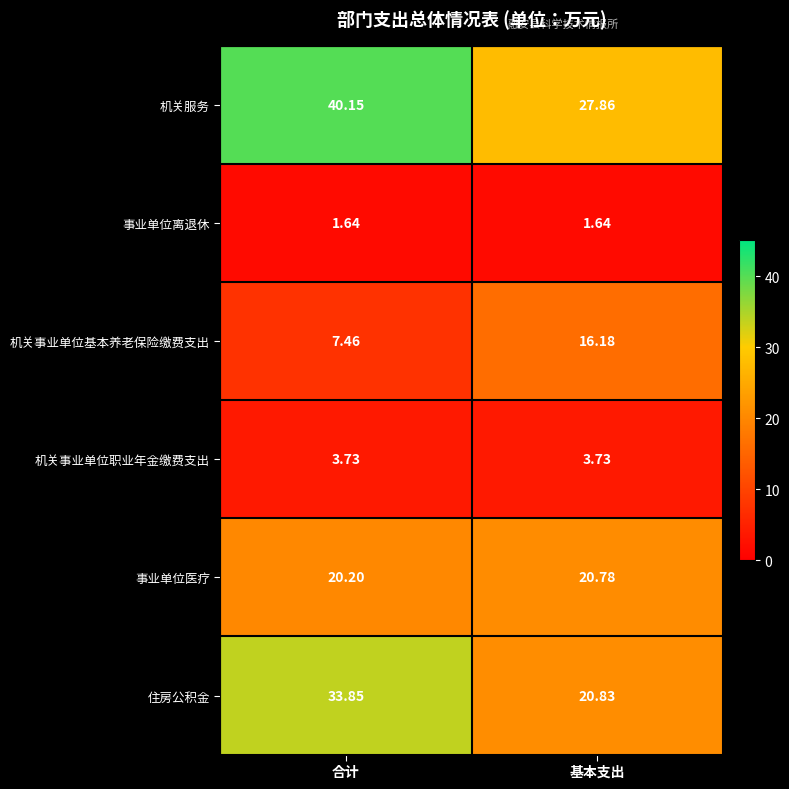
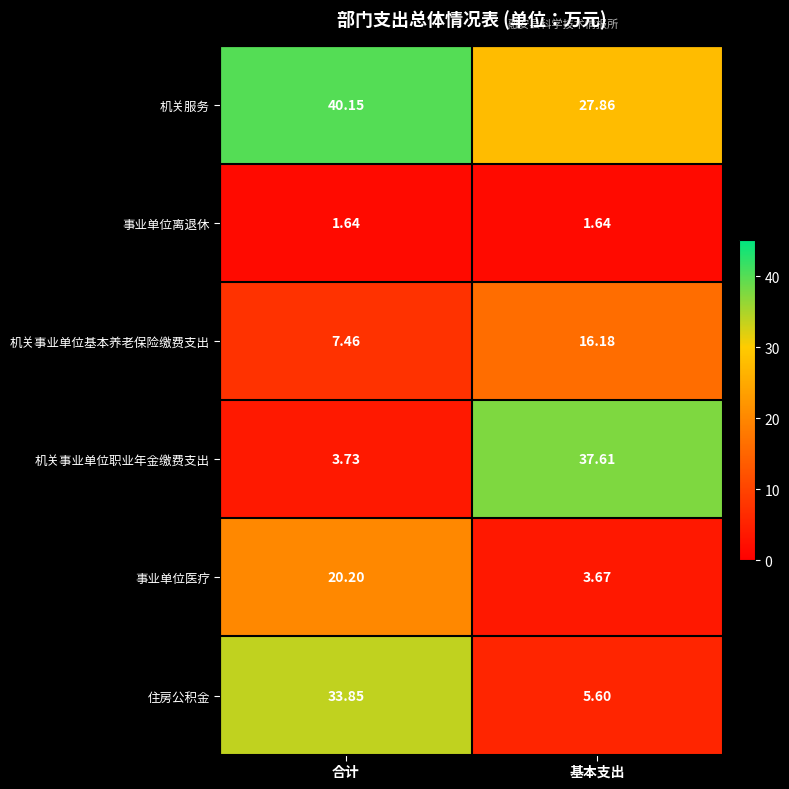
  {
    "机关服务": {
      "合计": 40.15,
      "基本支出": 27.86
    },
    "事业单位离退休": {
      "合计": 1.64,
      "基本支出": 1.64
    },
    "机关事业单位基本养老保险缴费支出": {
      "合计": 7.46,
      "基本支出": 16.18
    },
    "机关事业单位职业年金缴费支出": {
      "合计": 3.73,
-     "基本支出": 3.73
+     "基本支出": 37.61
    },
    "事业单位医疗": {
      "合计": 20.20,
-     "基本支出": 20.78
+     "基本支出": 3.67
    },
    "住房公积金": {
      "合计": 33.85,
-     "基本支出": 20.83
+     "基本支出": 5.60
    }
  }
